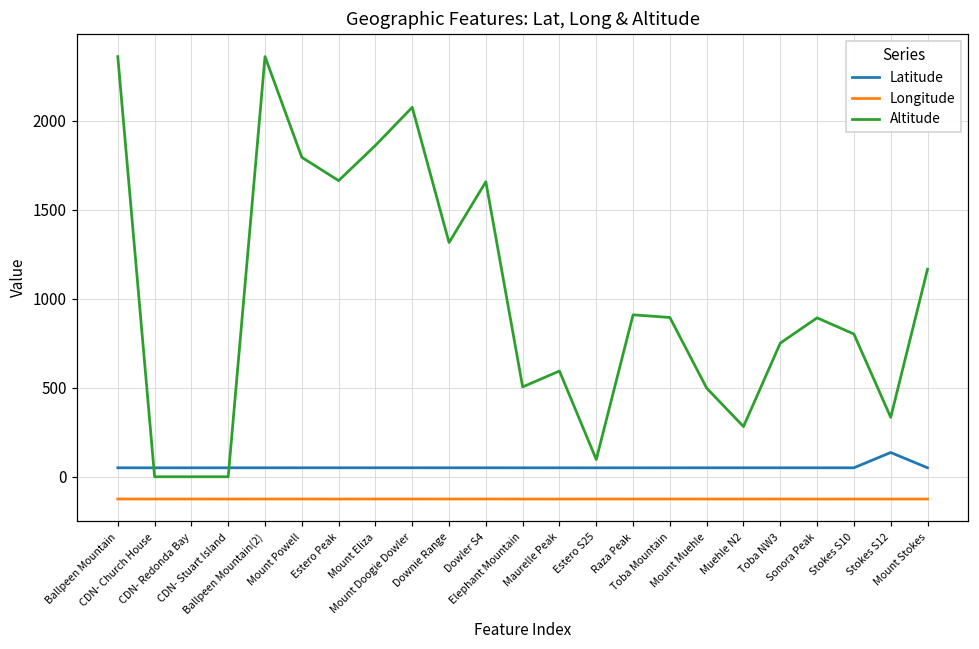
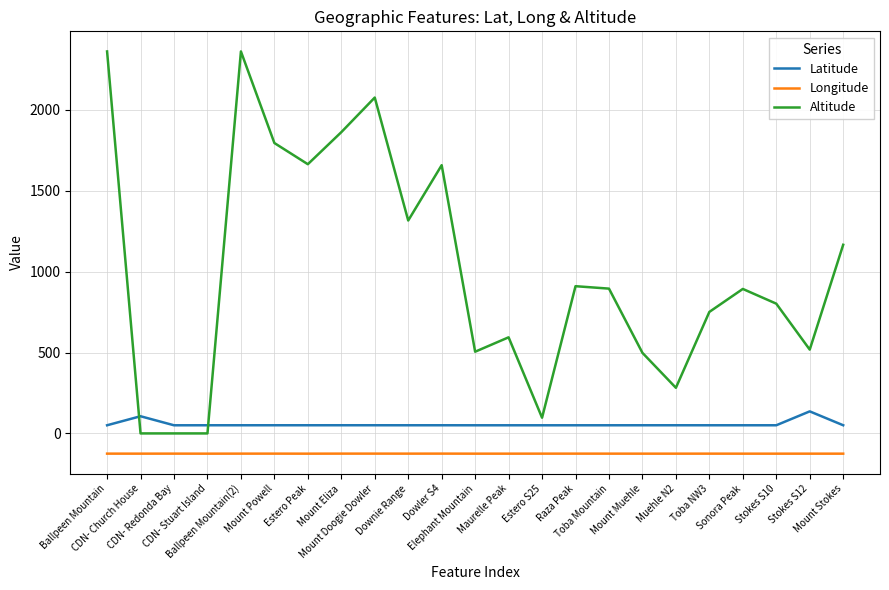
  {
    "Latitude": {
      "Ballpeen Mountain": 50,
-     "CDN- Church House": 50,
+     "CDN- Church House": 110,
      "CDN- Redonda Bay": 50,
      "CDN- Stuart Island": 50,
      "Ballpeen Mountain(2)": 50,
      "Mount Powell": 50,
      "Estero Peak": 50,
      "Mount Eliza": 50,
      "Mount Doogie Dowler": 50,
      "Downie Range": 50,
      "Dowler S4": 50,
      "Elephant Mountain": 50,
      "Maurelle Peak": 50,
      "Estero S25": 50,
      "Raza Peak": 50,
      "Toba Mountain": 50,
      "Mount Muehle": 50,
      "Muehle N2": 50,
      "Toba NW3": 50,
      "Sonora Peak": 50,
      "Stokes S10": 50,
      "Stokes S12": 140,
      "Mount Stokes": 50
    },
    "Longitude": {
      "Ballpeen Mountain": -120,
      "CDN- Church House": -130,
      "CDN- Redonda Bay": -120,
      "CDN- Stuart Island": -130,
      "Ballpeen Mountain(2)": -120,
      "Mount Powell": -120,
      "Estero Peak": -130,
      "Mount Eliza": -120,
      "Mount Doogie Dowler": -120,
      "Downie Range": -130,
      "Dowler S4": -120,
      "Elephant Mountain": -130,
      "Maurelle Peak": -130,
      "Estero S25": -130,
      "Raza Peak": -120,
      "Toba Mountain": -130,
      "Mount Muehle": -130,
      "Muehle N2": -130,
      "Toba NW3": -130,
      "Sonora Peak": -130,
      "Stokes S10": -130,
      "Stokes S12": -130,
      "Mount Stokes": -130
    },
    "Altitude": {
      "Ballpeen Mountain": 2360,
      "CDN- Church House": 0,
      "CDN- Redonda Bay": 0,
      "CDN- Stuart Island": 0,
      "Ballpeen Mountain(2)": 2360,
      "Mount Powell": 1800,
      "Estero Peak": 1660,
      "Mount Eliza": 1860,
      "Mount Doogie Dowler": 2080,
      "Downie Range": 1320,
      "Dowler S4": 1660,
      "Elephant Mountain": 510,
      "Maurelle Peak": 590,
      "Estero S25": 100,
      "Raza Peak": 910,
      "Toba Mountain": 900,
      "Mount Muehle": 500,
      "Muehle N2": 280,
      "Toba NW3": 750,
      "Sonora Peak": 890,
      "Stokes S10": 800,
-     "Stokes S12": 330,
+     "Stokes S12": 520,
      "Mount Stokes": 1170
    }
  }
